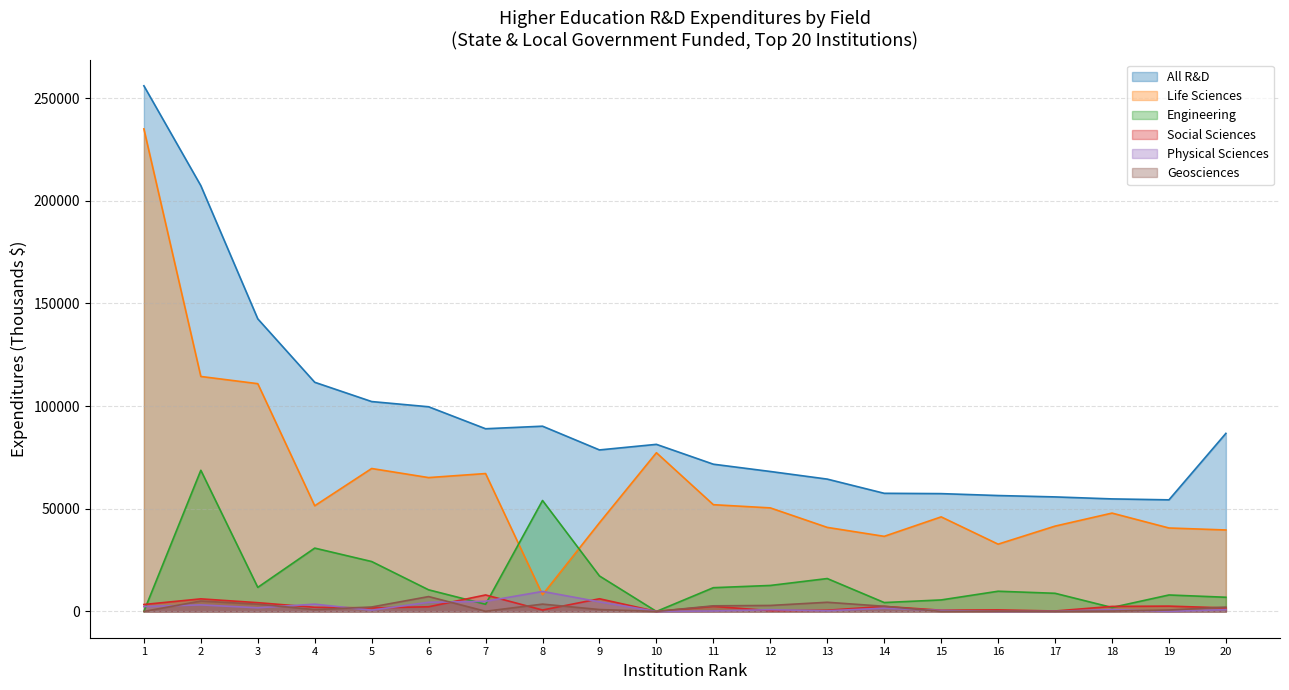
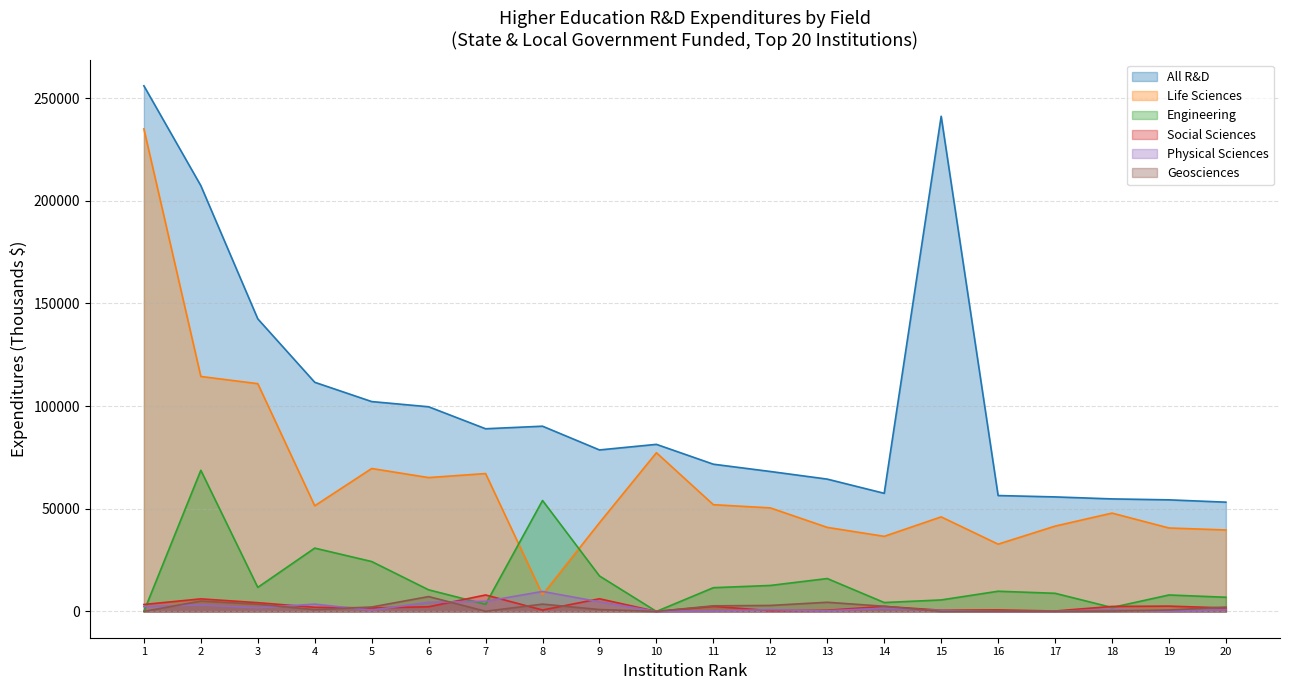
  {
    "All R&D": {
      "1": 256000,
      "2": 207000,
      "3": 142000,
      "4": 112000,
      "5": 102000,
      "6": 100000,
      "7": 89000,
      "8": 90000,
      "9": 79000,
      "10": 81000,
      "11": 72000,
      "12": 68000,
      "13": 64000,
      "14": 58000,
-     "15": 57000,
+     "15": 241000,
      "16": 56000,
      "17": 56000,
      "18": 55000,
      "19": 54000,
-     "20": 87000
+     "20": 53000
    },
    "Engineering": {
      "2": 69000,
      "3": 12000,
      "4": 31000,
      "5": 24000,
      "6": 11000,
      "7": 3000,
      "8": 54000,
      "9": 17000,
      "11": 12000,
      "12": 13000,
      "13": 16000,
      "14": 4000,
      "15": 6000,
      "16": 10000,
      "17": 9000,
      "19": 8000,
      "20": 7000
    },
    "Physical Sciences": {
      "2": 3000,
      "3": 2000,
      "4": 4000,
      "6": 4000,
      "7": 5000,
      "8": 10000,
      "9": 5000,
      "11": 0
    }
  }
